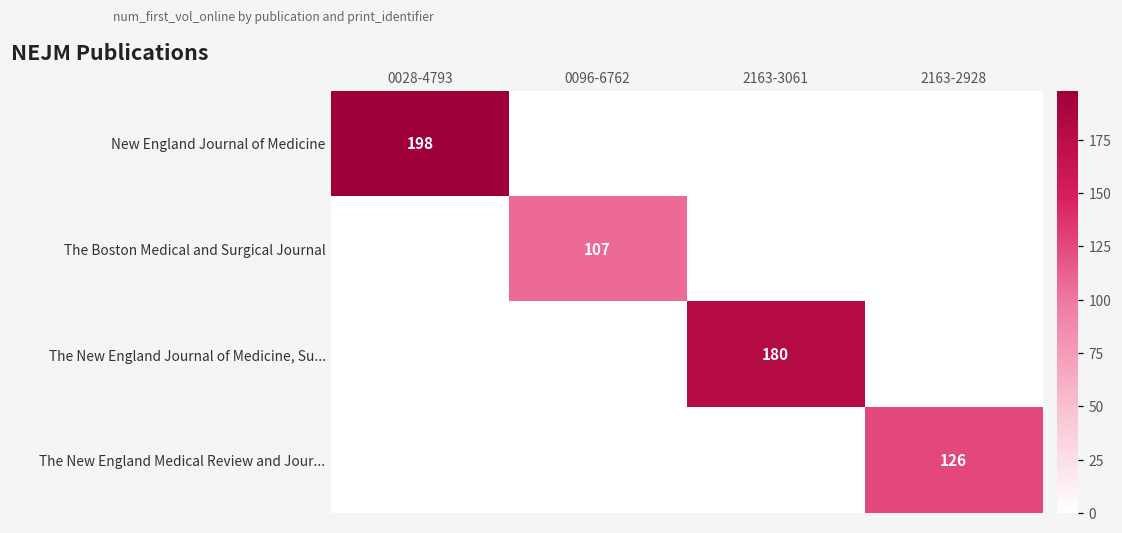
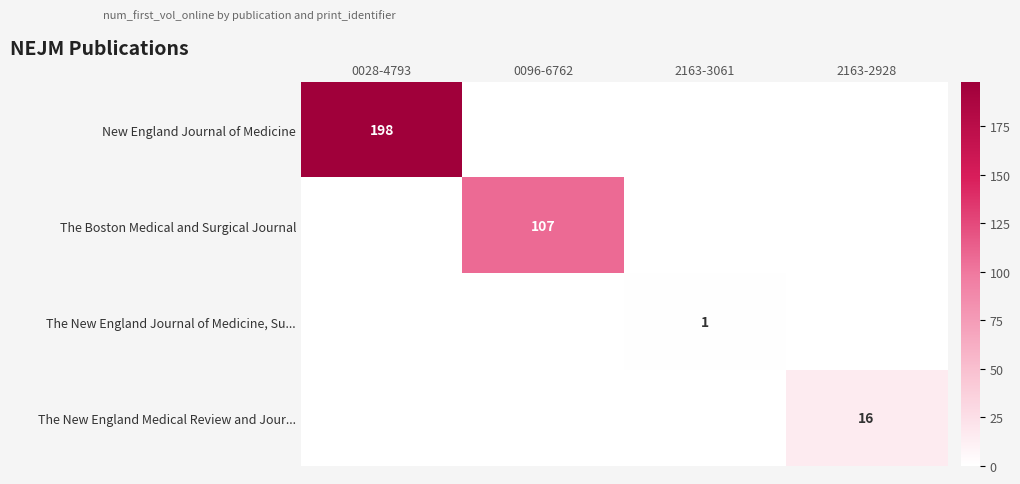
  {
    "New England Journal of Medicine": {
      "0028-4793": 198
    },
    "The Boston Medical and Surgical Journal": {
      "0096-6762": 107
    },
    "The New England Journal of Medicine, Su...": {
-     "2163-3061": 180
+     "2163-3061": 1
    },
    "The New England Medical Review and Jour...": {
-     "2163-2928": 126
+     "2163-2928": 16
    }
  }
